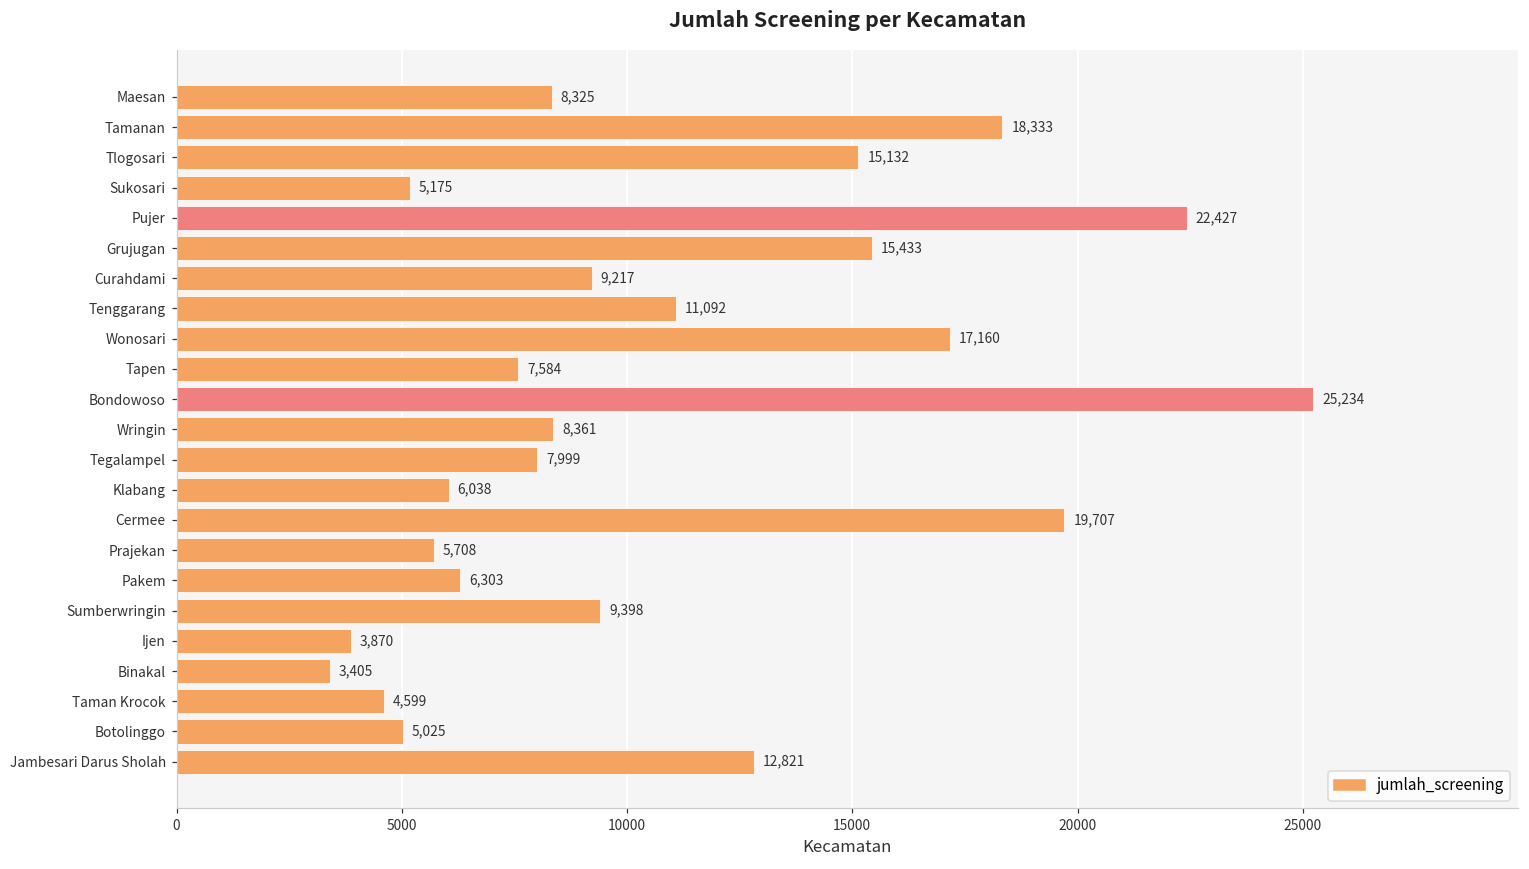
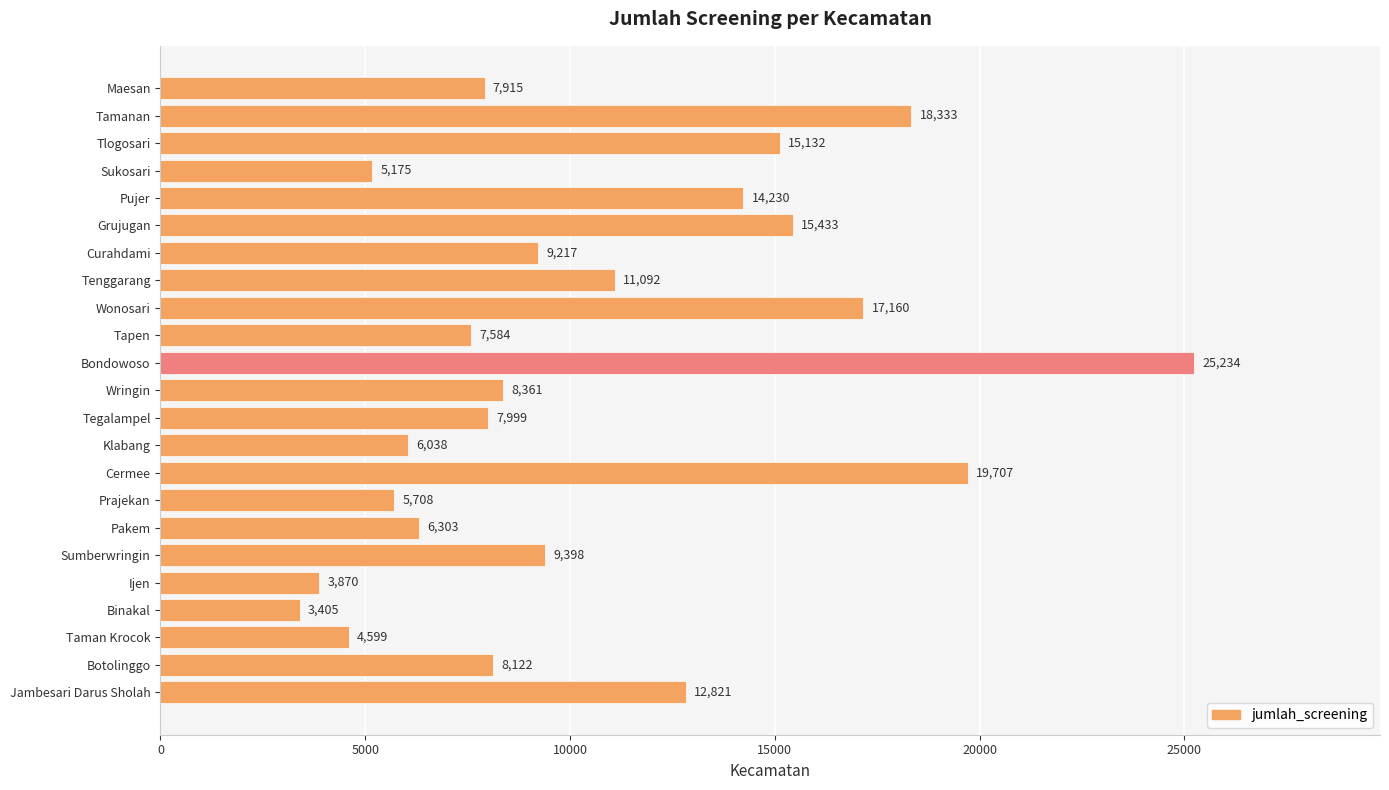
  {
-   "Maesan": "8,325",
+   "Maesan": "7,915",
    "Tamanan": "18,333",
    "Tlogosari": "15,132",
    "Sukosari": "5,175",
-   "Pujer": "22,427",
+   "Pujer": "14,230",
    "Grujugan": "15,433",
    "Curahdami": "9,217",
    "Tenggarang": "11,092",
    "Wonosari": "17,160",
    "Tapen": "7,584",
    "Bondowoso": "25,234",
    "Wringin": "8,361",
    "Tegalampel": "7,999",
    "Klabang": "6,038",
    "Cermee": "19,707",
    "Prajekan": "5,708",
    "Pakem": "6,303",
    "Sumberwringin": "9,398",
    "Ijen": "3,870",
    "Binakal": "3,405",
    "Taman Krocok": "4,599",
-   "Botolinggo": "5,025",
+   "Botolinggo": "8,122",
    "Jambesari Darus Sholah": "12,821"
  }
